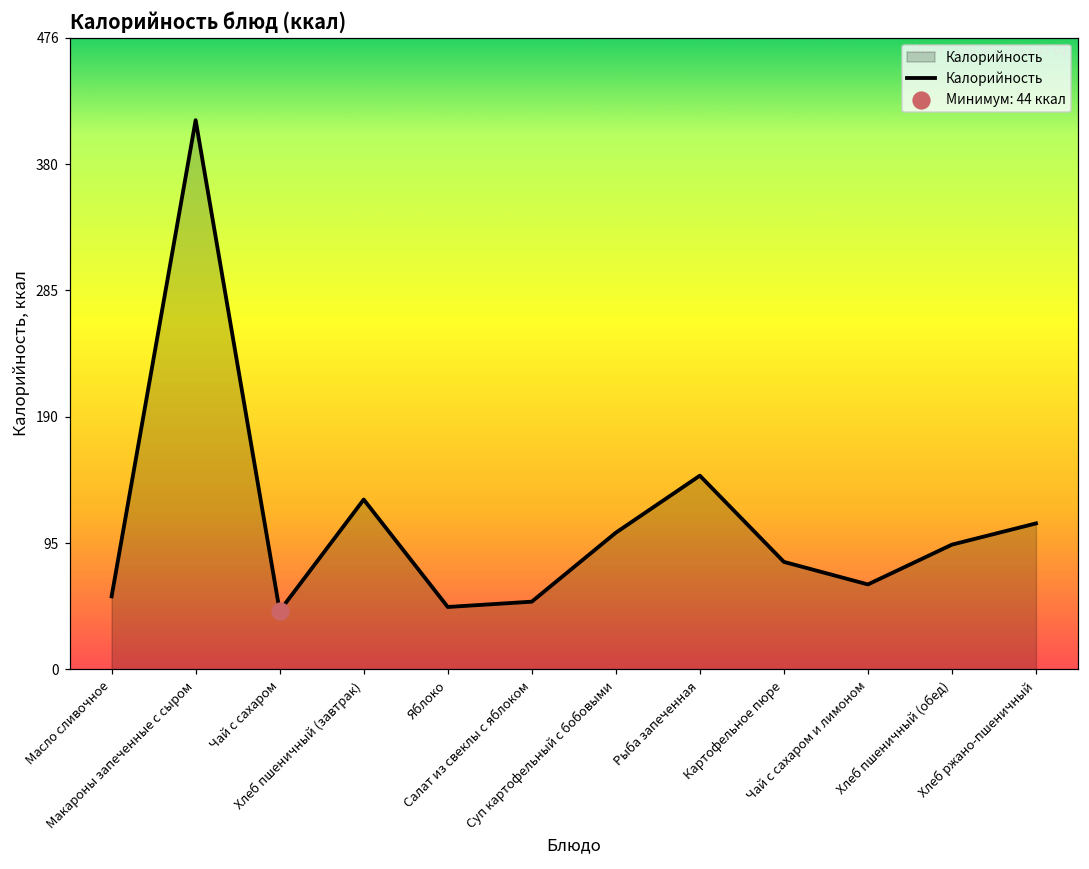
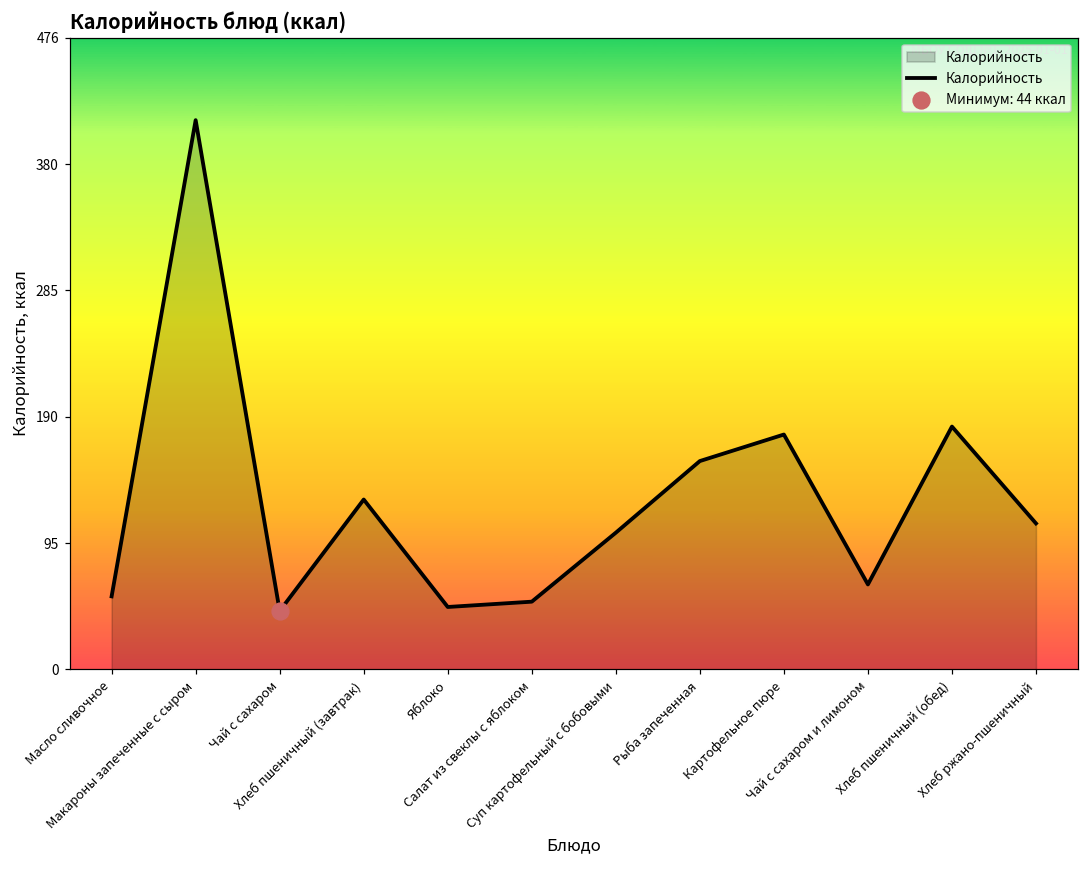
  {
    "Калорийность": {
      "Масло сливочное": 55,
      "Макароны запеченные с сыром": 414,
      "Хлеб пшеничный (завтрак)": 128,
      "Яблоко": 47,
      "Салат из свеклы с яблоком": 51,
      "Суп картофельный с бобовыми": 103,
-     "Рыба запеченная": 146,
-     "Картофельное пюре": 81,
+     "Рыба запеченная": 157,
+     "Картофельное пюре": 177,
      "Чай с сахаром и лимоном": 64,
-     "Хлеб пшеничный (обед)": 94,
+     "Хлеб пшеничный (обед)": 183,
      "Хлеб ржано-пшеничный": 110
    }
  }
